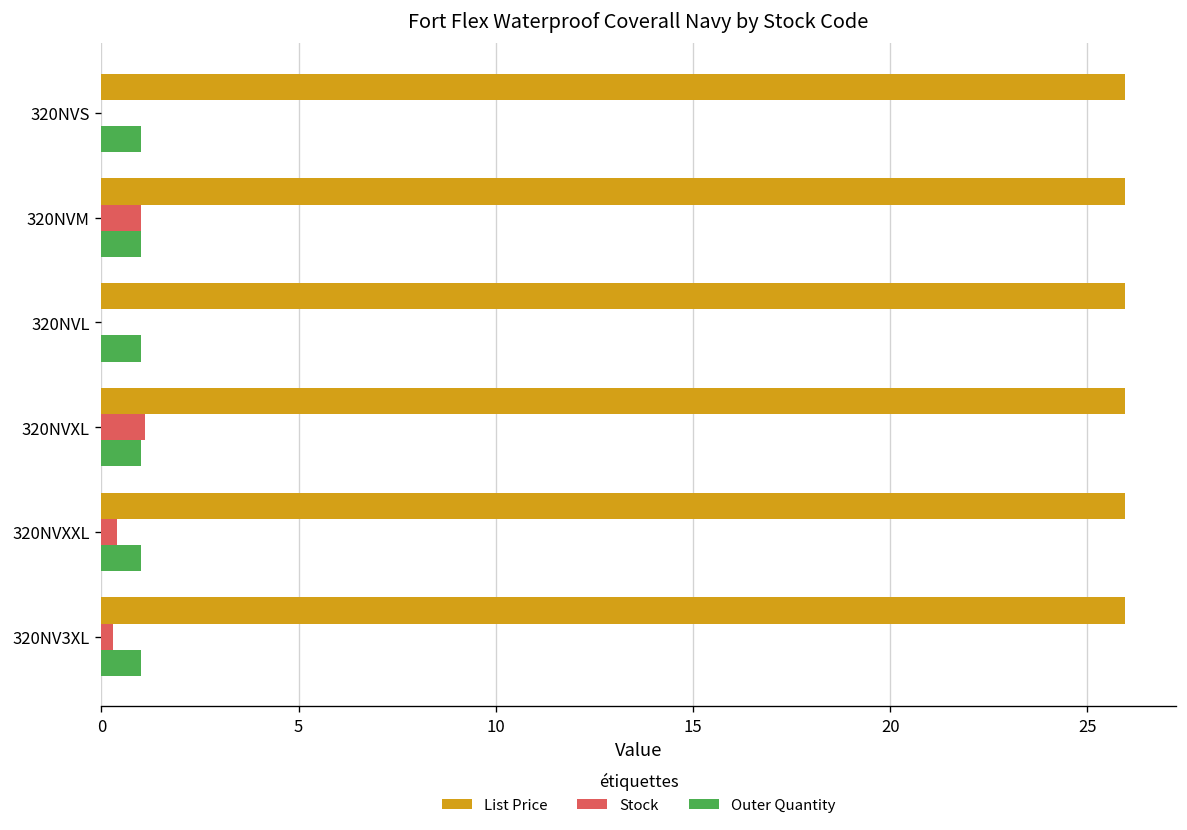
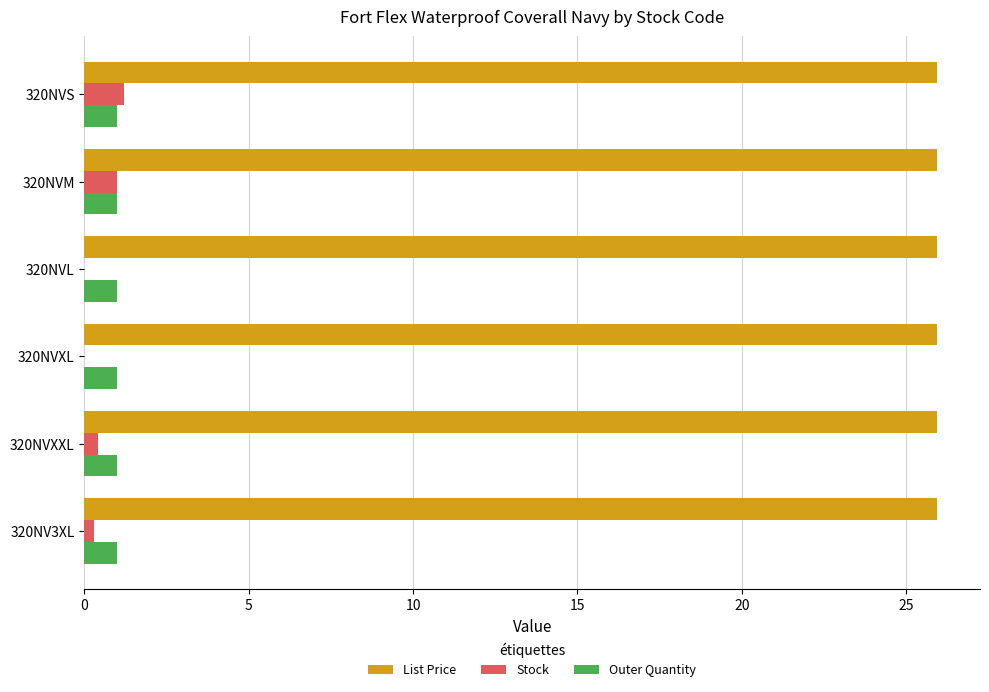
  {
    "List Price": {
      "320NVS": 26.0,
      "320NVM": 26.0,
      "320NVL": 26.0,
      "320NVXL": 26.0,
      "320NVXXL": 26.0,
      "320NV3XL": 26.0
    },
    "Stock": {
-     "320NVS": 0.0,
+     "320NVS": 1.2,
      "320NVM": 1.0,
      "320NVL": 0.0,
-     "320NVXL": 1.1,
+     "320NVXL": 0.0,
      "320NVXXL": 0.4,
      "320NV3XL": 0.3
    },
    "Outer Quantity": {
      "320NVS": 1.0,
      "320NVM": 1.0,
      "320NVL": 1.0,
      "320NVXL": 1.0,
      "320NVXXL": 1.0,
      "320NV3XL": 1.0
    }
  }
